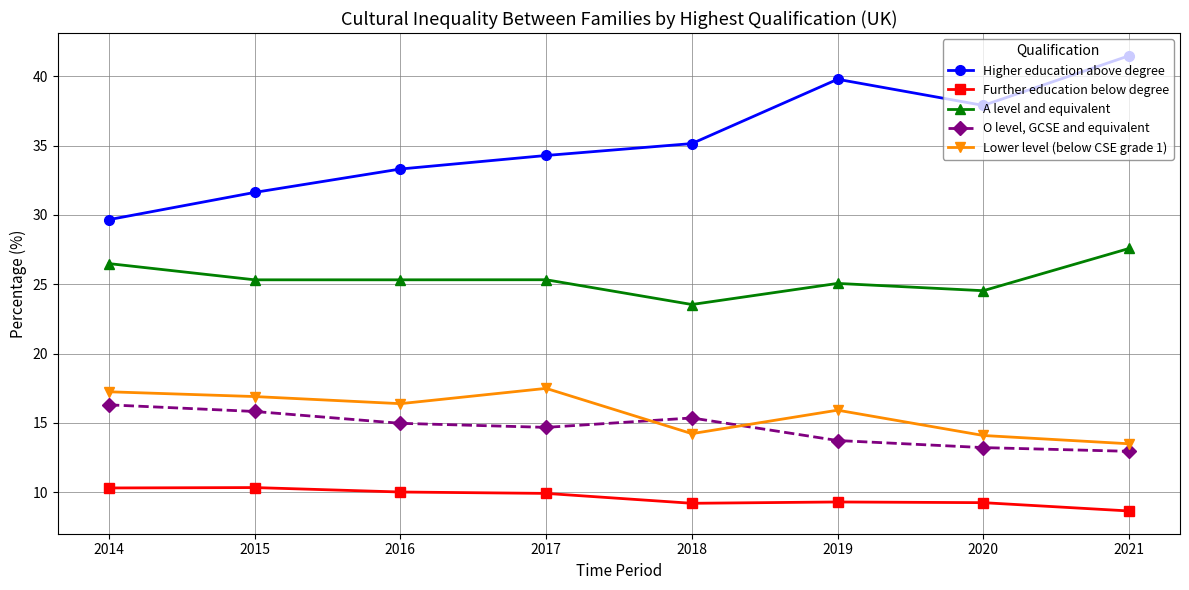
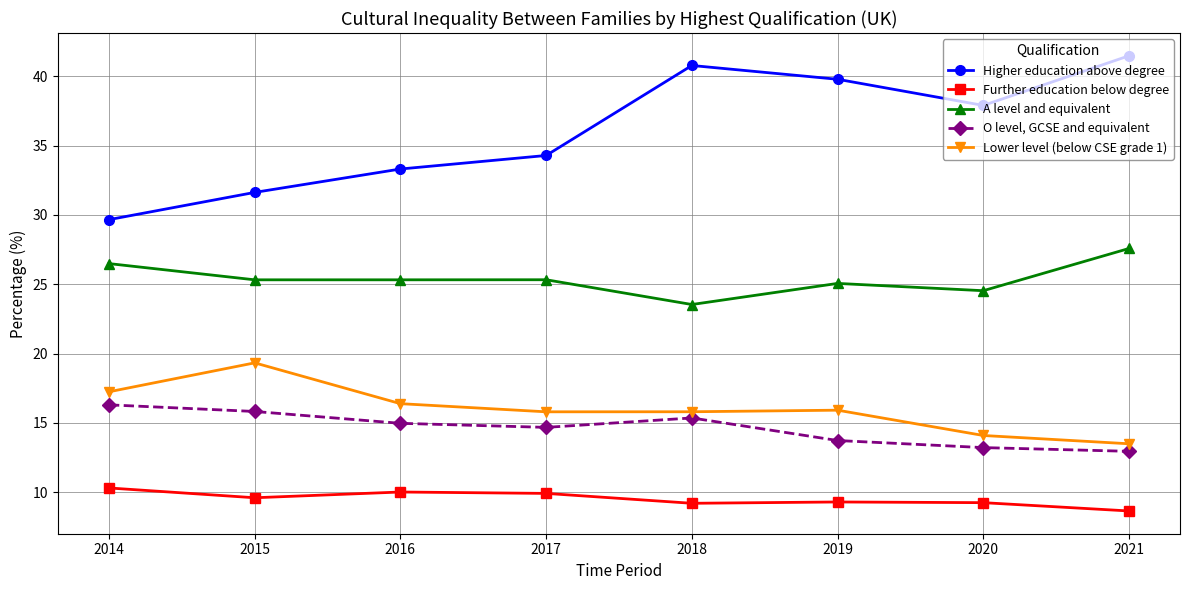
  {
    "Higher education above degree": {
      "2014": 29.7,
      "2015": 31.6,
      "2016": 33.3,
      "2017": 34.3,
-     "2018": 35.1,
+     "2018": 40.8,
      "2019": 39.8
    },
    "Further education below degree": {
      "2014": 10.3,
-     "2015": 10.3,
+     "2015": 9.6,
      "2016": 10.0,
      "2017": 9.9,
      "2018": 9.2,
      "2019": 9.3,
      "2020": 9.2,
      "2021": 8.6
    },
    "A level and equivalent": {
      "2014": 26.5,
      "2015": 25.3,
      "2016": 25.3,
      "2017": 25.3,
      "2018": 23.5,
      "2019": 25.1,
      "2020": 24.5,
      "2021": 27.6
    },
    "O level, GCSE and equivalent": {
      "2014": 16.3,
      "2015": 15.8,
      "2016": 15.0,
      "2017": 14.7,
      "2018": 15.4,
      "2019": 13.7,
      "2020": 13.2,
      "2021": 13.0
    },
    "Lower level (below CSE grade 1)": {
      "2014": 17.2,
-     "2015": 16.9,
+     "2015": 19.3,
      "2016": 16.4,
-     "2017": 17.5,
-     "2018": 14.2,
+     "2017": 15.8,
+     "2018": 15.8,
      "2019": 15.9,
      "2020": 14.1,
      "2021": 13.5
    }
  }
